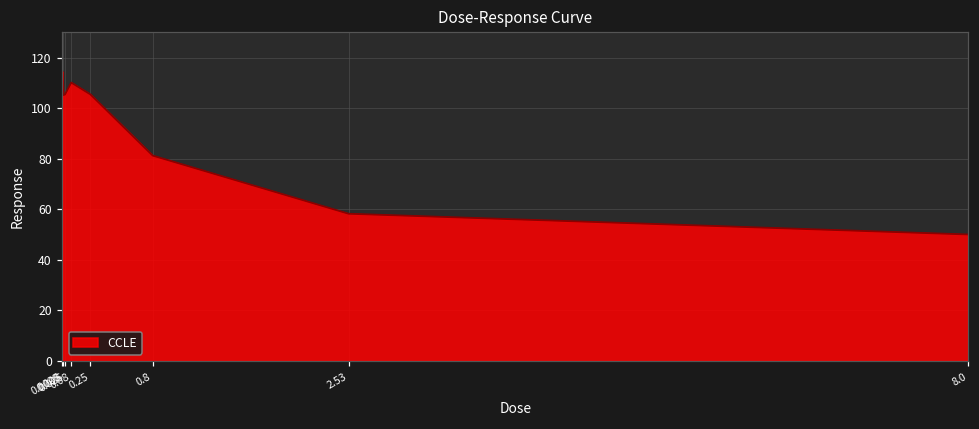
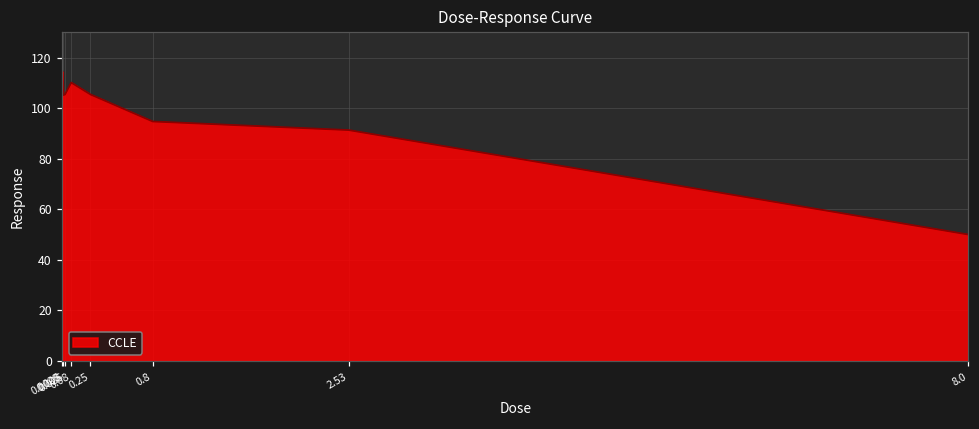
  {
    "0.0025": 114,
    "0.008": 105,
    "0.025": 105,
    "0.08": 110,
    "0.25": 105,
-   "0.8": 81,
-   "2.53": 58,
+   "0.8": 95,
+   "2.53": 91,
    "8.0": 50
  }
